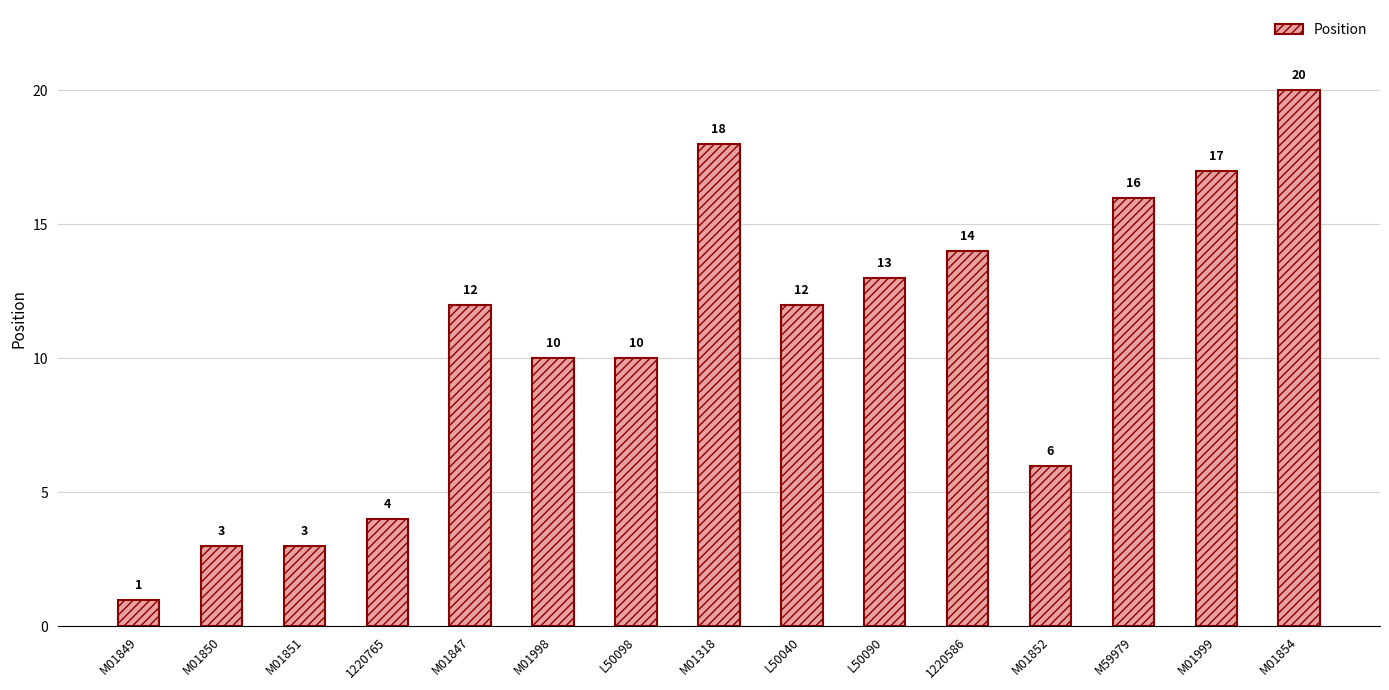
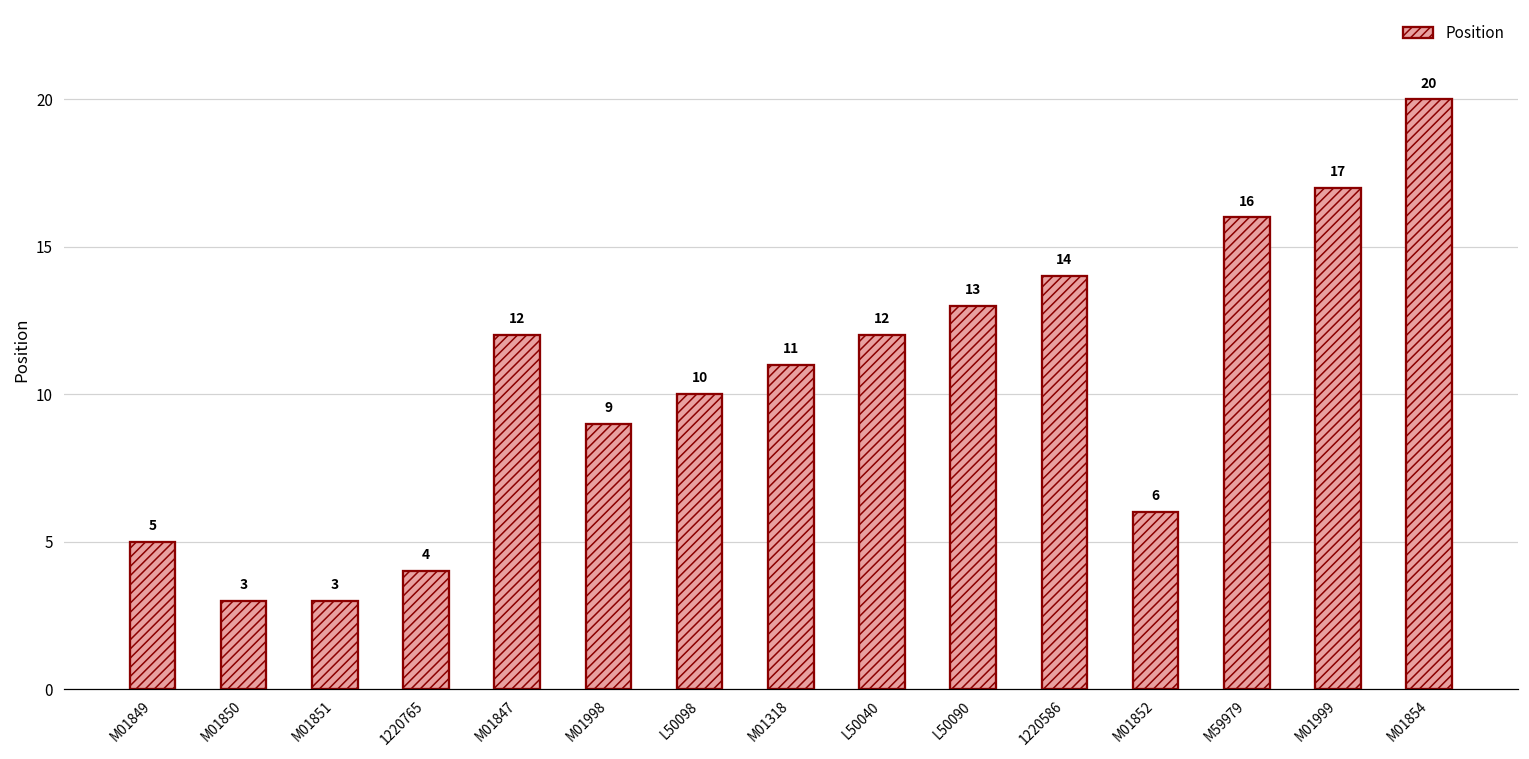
  {
-   "M01849": 1,
+   "M01849": 5,
    "M01850": 3,
    "M01851": 3,
    "1220765": 4,
    "M01847": 12,
-   "M01998": 10,
+   "M01998": 9,
    "L50098": 10,
-   "M01318": 18,
+   "M01318": 11,
    "L50040": 12,
    "L50090": 13,
    "1220586": 14,
    "M01852": 6,
    "M59979": 16,
    "M01999": 17,
    "M01854": 20
  }
